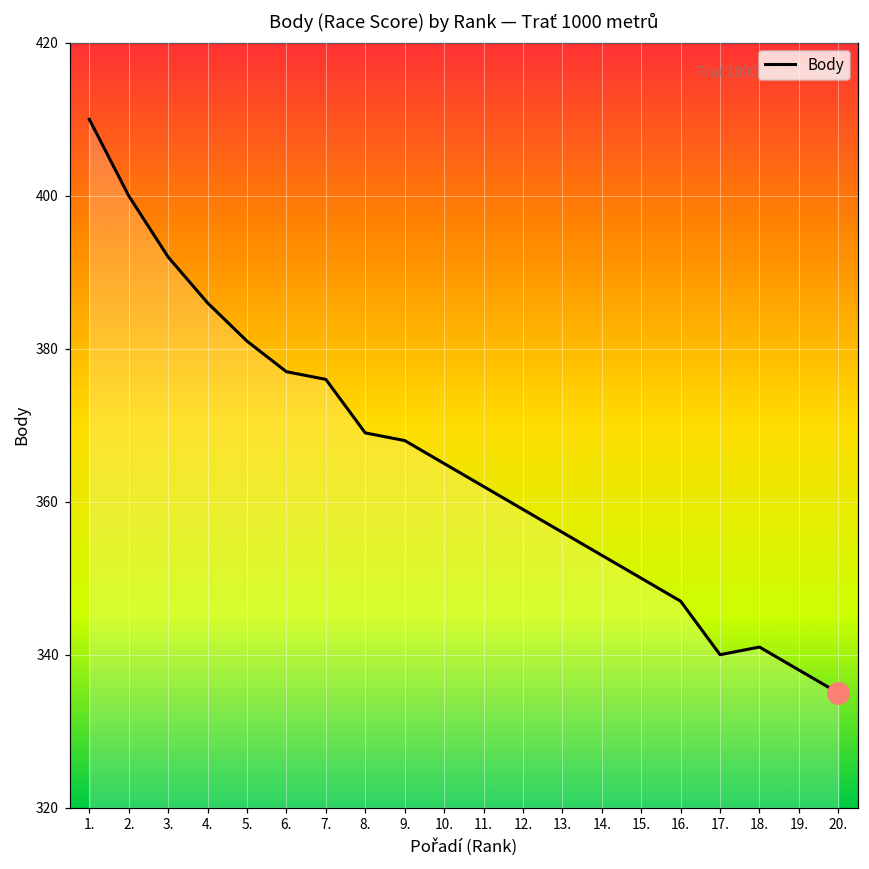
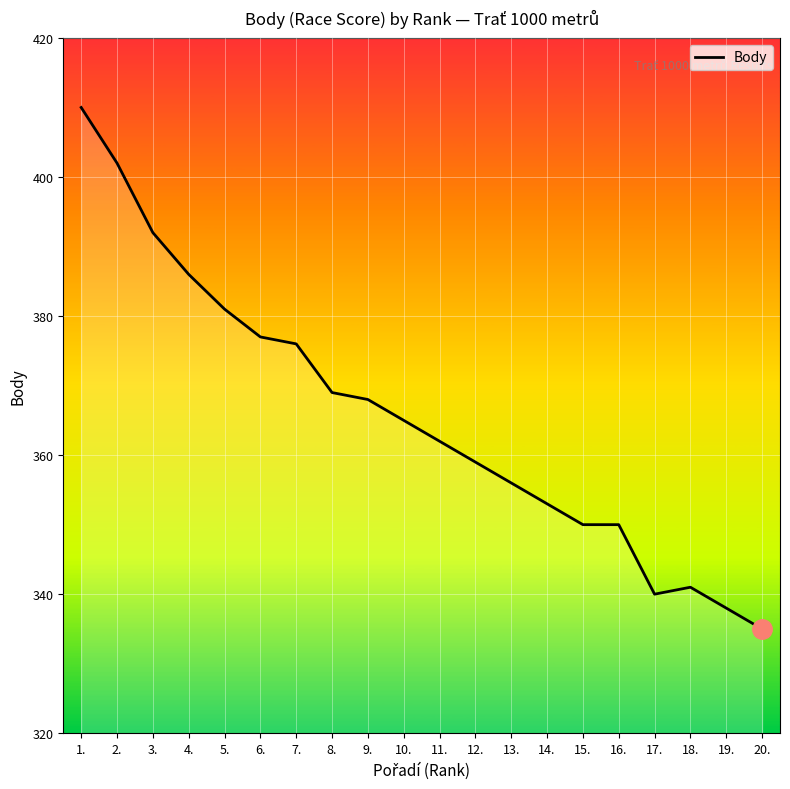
  {
    "Body": {
      "1.": 410,
-     "2.": 400,
+     "2.": 402,
      "3.": 392,
      "4.": 386,
      "5.": 381,
      "6.": 377,
      "7.": 376,
      "8.": 369,
      "9.": 368,
      "10.": 365,
      "11.": 362,
      "12.": 359,
      "13.": 356,
      "14.": 353,
      "15.": 350,
-     "16.": 347,
+     "16.": 350,
      "17.": 340,
      "18.": 341,
      "19.": 338
    }
  }
